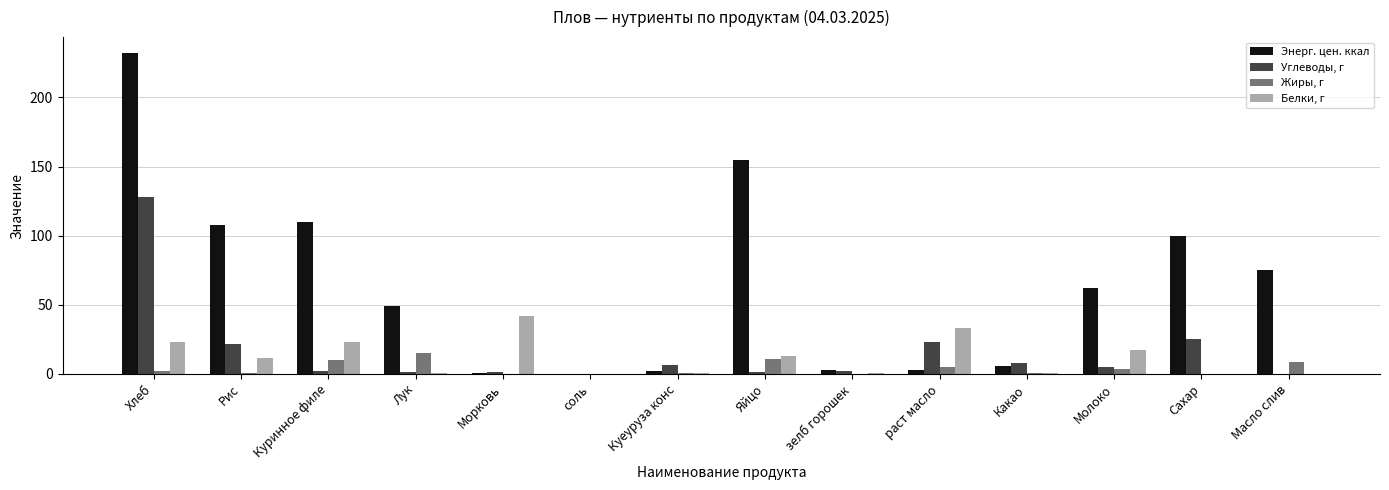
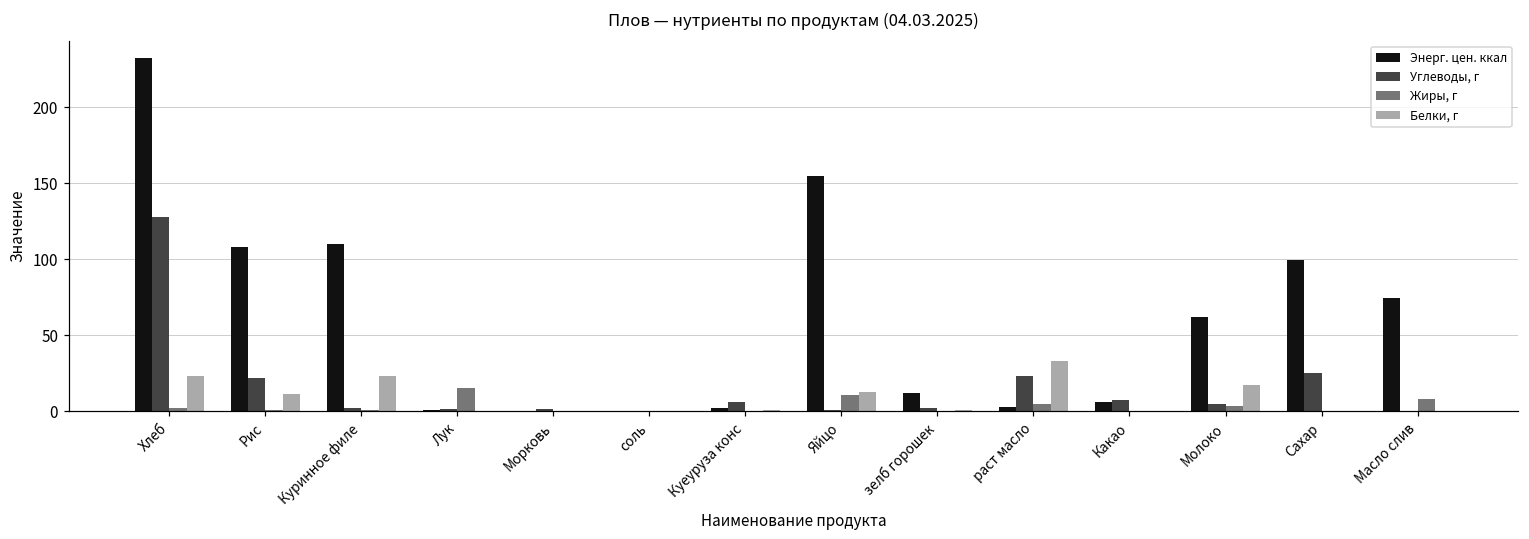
  {
    "Энерг. цен. ккал": {
      "Хлеб": 232,
      "Рис": 108,
      "Куринное филе": 110,
-     "Лук": 49,
+     "Лук": 1,
      "соль": 0,
      "Куеуруза конс": 2,
      "Яйцо": 155,
-     "зелб горошек": 3,
+     "зелб горошек": 12,
      "раст масло": 3,
      "Какао": 6,
      "Молоко": 62,
      "Сахар": 100,
      "Масло слив": 75
    },
    "Углеводы, г": {
      "Хлеб": 128,
      "Рис": 22,
      "Куринное филе": 2,
      "соль": 0,
      "Куеуруза конс": 6,
      "зелб горошек": 2,
      "раст масло": 23,
      "Какао": 8,
      "Молоко": 5,
      "Сахар": 25
    },
    "Жиры, г": {
      "Хлеб": 2,
-     "Куринное филе": 10,
+     "Куринное филе": 1,
      "Лук": 15,
      "Морковь": 0,
      "соль": 0,
      "Яйцо": 11,
      "раст масло": 5,
      "Молоко": 4,
      "Сахар": 0,
      "Масло слив": 8
    },
    "Белки, г": {
      "Хлеб": 23,
      "Рис": 12,
      "Куринное филе": 23,
-     "Морковь": 42,
+     "Морковь": 0,
      "соль": 0,
      "Яйцо": 13,
      "раст масло": 33,
      "Молоко": 17,
      "Сахар": 0
    }
  }
